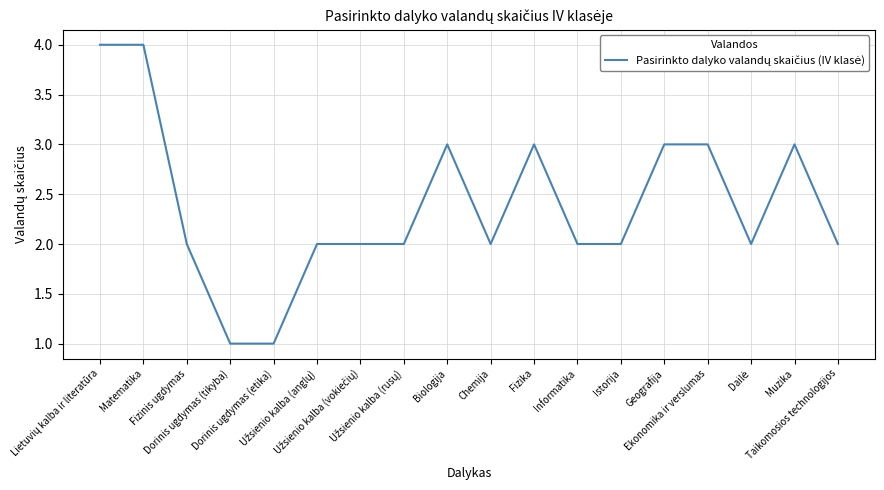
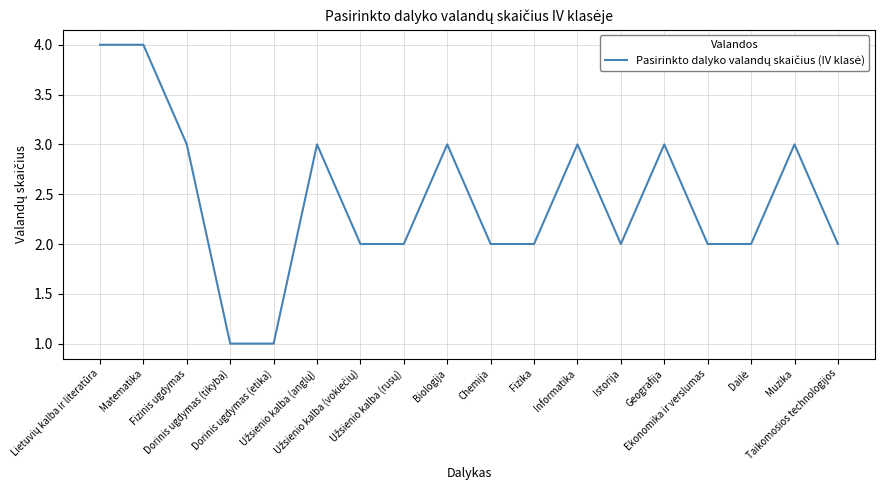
  {
    "Lietuvių kalba ir literatūra": 4,
    "Matematika": 4,
-   "Fizinis ugdymas": 2,
+   "Fizinis ugdymas": 3,
    "Dorinis ugdymas (tikyba)": 1,
    "Dorinis ugdymas (etika)": 1,
-   "Užsienio kalba (anglų)": 2,
+   "Užsienio kalba (anglų)": 3,
    "Užsienio kalba (vokiečių)": 2,
    "Užsienio kalba (rusų)": 2,
    "Biologija": 3,
    "Chemija": 2,
-   "Fizika": 3,
-   "Informatika": 2,
+   "Fizika": 2,
+   "Informatika": 3,
    "Istorija": 2,
    "Geografija": 3,
-   "Ekonomika ir verslumas": 3,
+   "Ekonomika ir verslumas": 2,
    "Dailė": 2,
    "Muzika": 3,
    "Taikomosios technologijos": 2
  }
